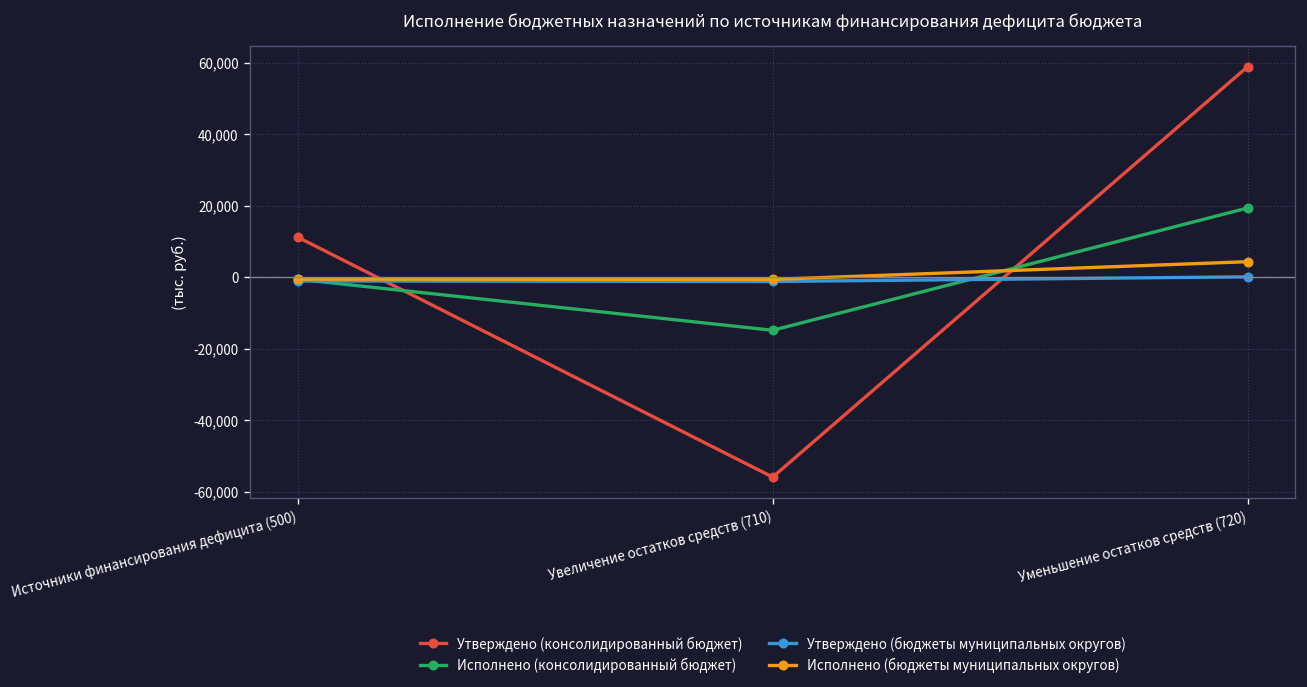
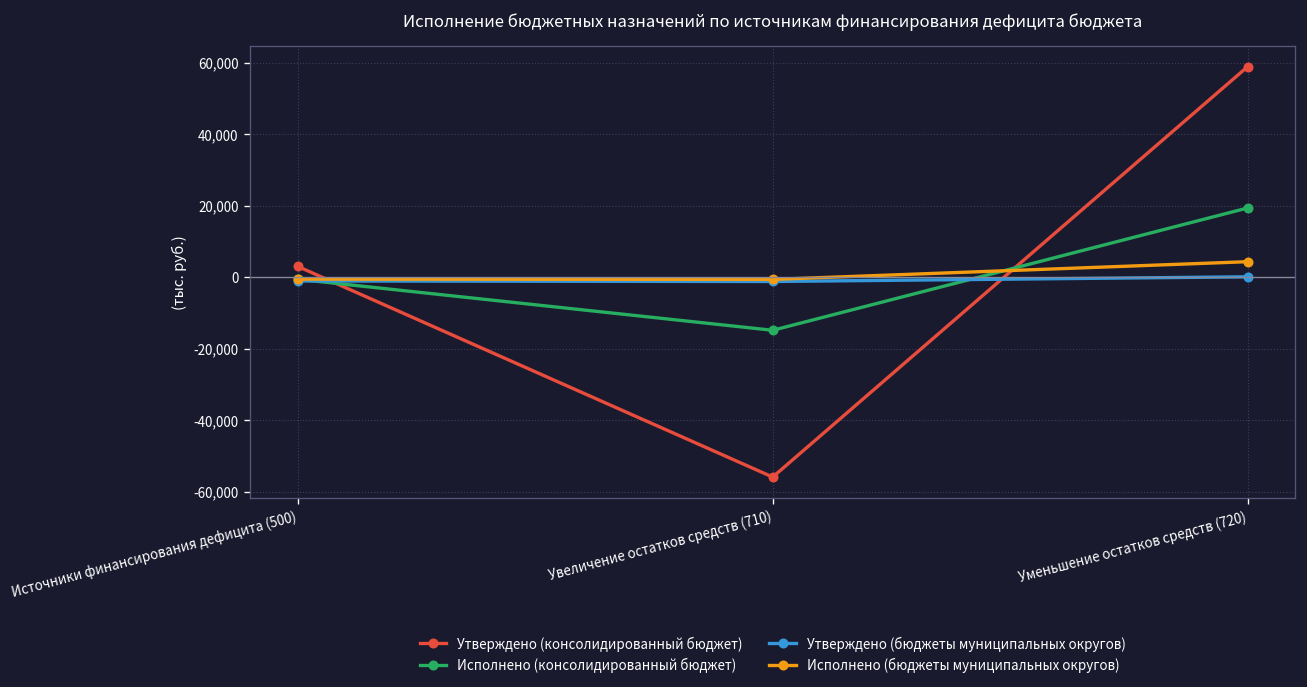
  {
    "Утверждено (консолидированный бюджет)": {
-     "Источники финансирования дефицита (500)": "11,000",
+     "Источники финансирования дефицита (500)": "3,000",
      "Увеличение остатков средств (710)": "-56,000",
      "Уменьшение остатков средств (720)": "59,000"
    },
    "Исполнено (консолидированный бюджет)": {
      "Увеличение остатков средств (710)": "-15,000",
      "Уменьшение остатков средств (720)": "19,000"
    },
    "Утверждено (бюджеты муниципальных округов)": {
      "Уменьшение остатков средств (720)": "0"
    },
    "Исполнено (бюджеты муниципальных округов)": {
      "Уменьшение остатков средств (720)": "4,000"
    }
  }
